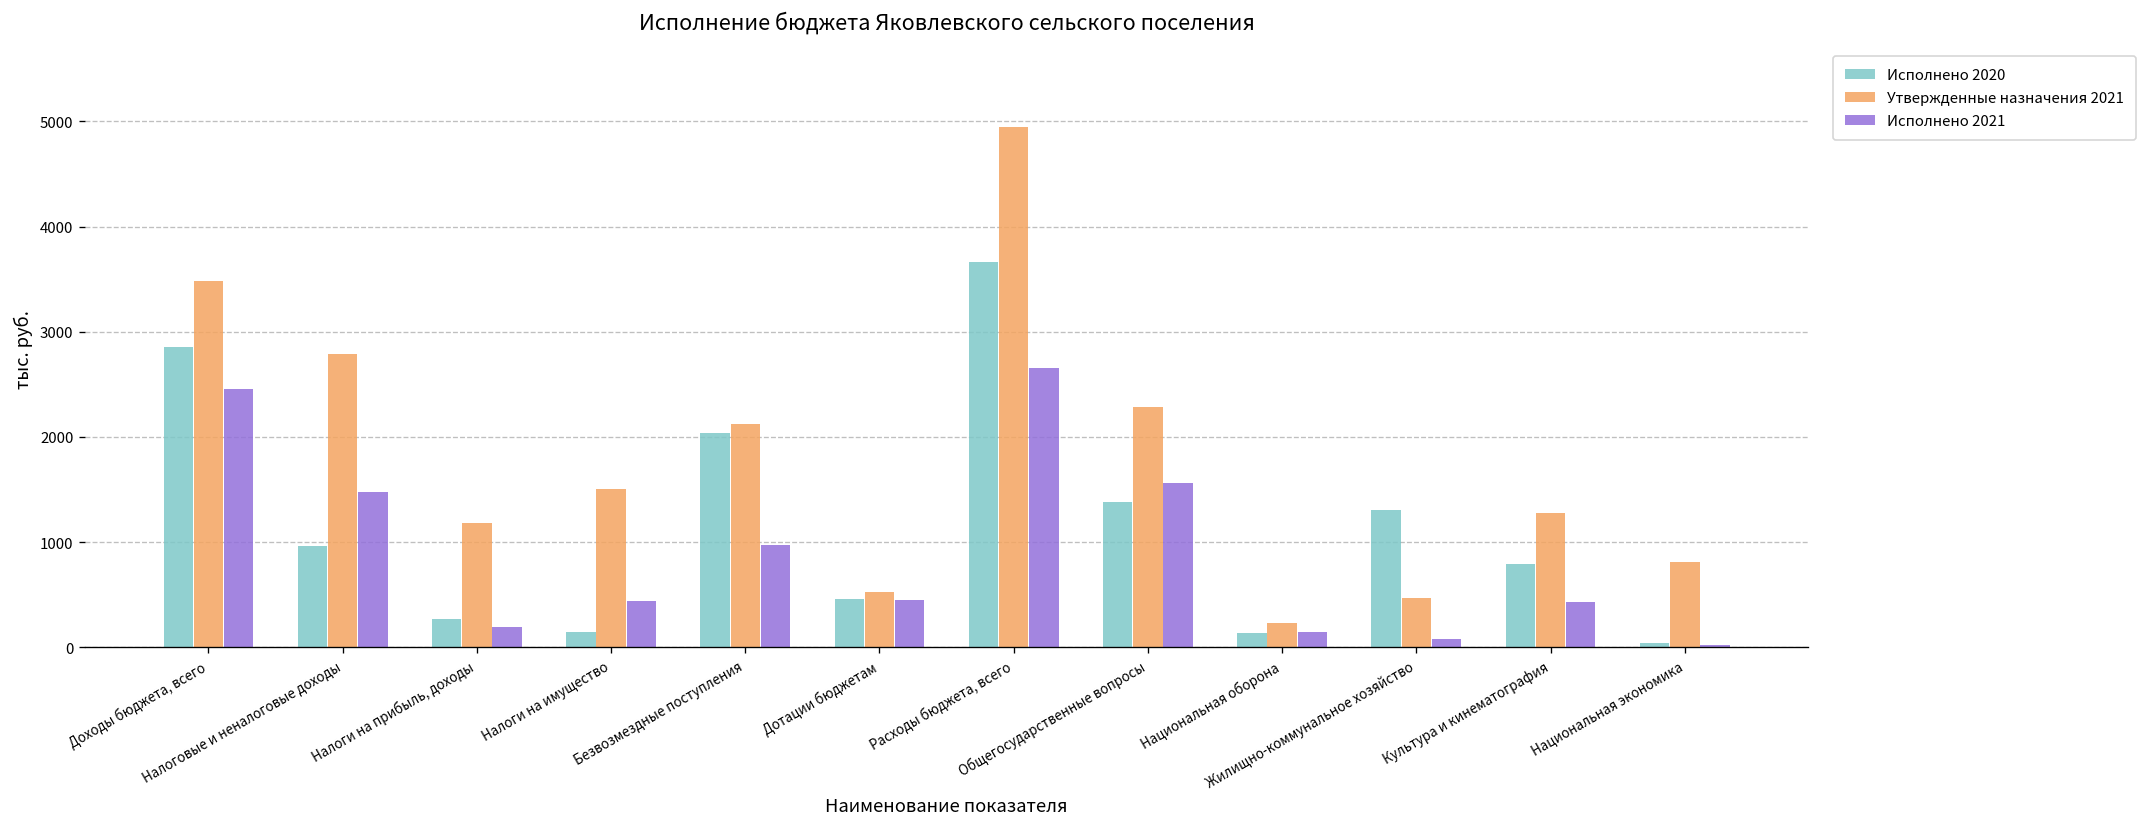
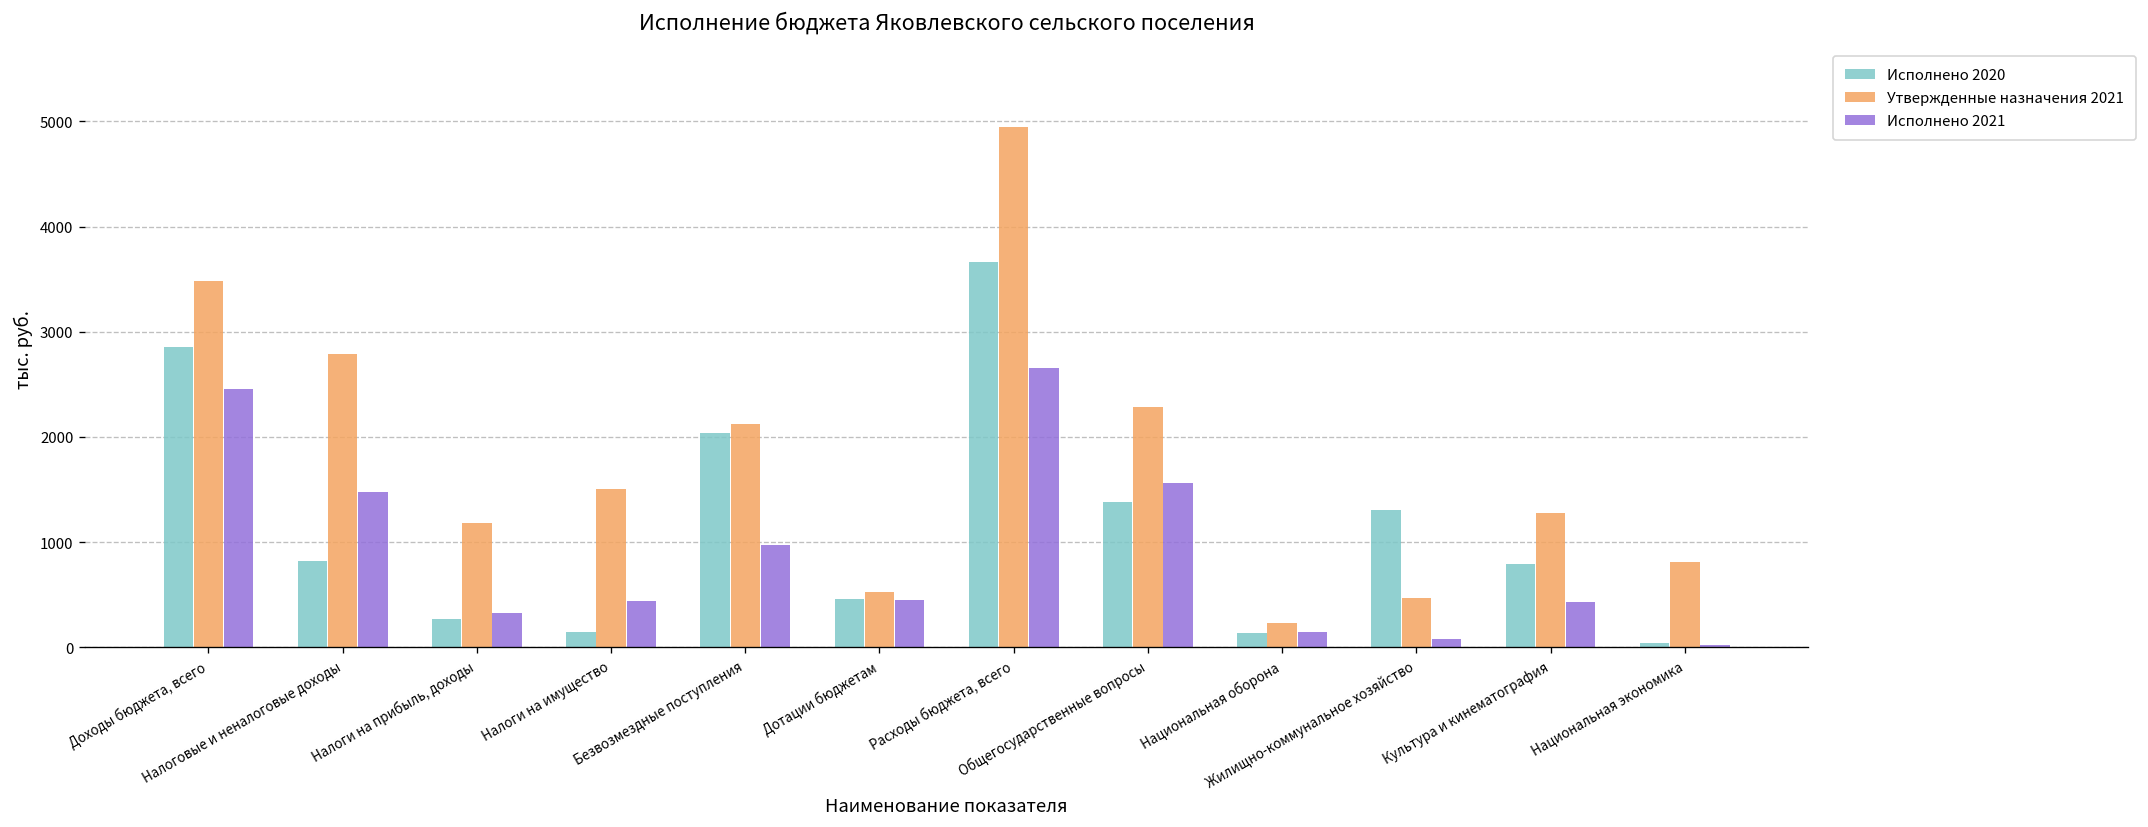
  {
    "Исполнено 2020": {
      "Доходы бюджета, всего": 2900,
-     "Налоговые и неналоговые доходы": 1000,
+     "Налоговые и неналоговые доходы": 800,
      "Налоги на прибыль, доходы": 300,
      "Налоги на имущество": 200,
      "Безвозмездные поступления": 2000,
      "Дотации бюджетам": 500,
      "Расходы бюджета, всего": 3700,
      "Общегосударственные вопросы": 1400,
      "Национальная оборона": 100,
      "Жилищно-коммунальное хозяйство": 1300,
      "Культура и кинематография": 800,
      "Национальная экономика": 0
    },
    "Утвержденные назначения 2021": {
      "Доходы бюджета, всего": 3500,
      "Налоговые и неналоговые доходы": 2800,
      "Налоги на прибыль, доходы": 1200,
      "Налоги на имущество": 1500,
      "Безвозмездные поступления": 2100,
      "Дотации бюджетам": 500,
      "Расходы бюджета, всего": 4900,
      "Общегосударственные вопросы": 2300,
      "Национальная оборона": 200,
      "Жилищно-коммунальное хозяйство": 500,
      "Культура и кинематография": 1300,
      "Национальная экономика": 800
    },
    "Исполнено 2021": {
      "Доходы бюджета, всего": 2500,
      "Налоговые и неналоговые доходы": 1500,
-     "Налоги на прибыль, доходы": 200,
+     "Налоги на прибыль, доходы": 300,
      "Налоги на имущество": 400,
      "Безвозмездные поступления": 1000,
      "Дотации бюджетам": 400,
      "Расходы бюджета, всего": 2700,
      "Общегосударственные вопросы": 1600,
      "Национальная оборона": 100,
      "Жилищно-коммунальное хозяйство": 100,
      "Культура и кинематография": 400
    }
  }
